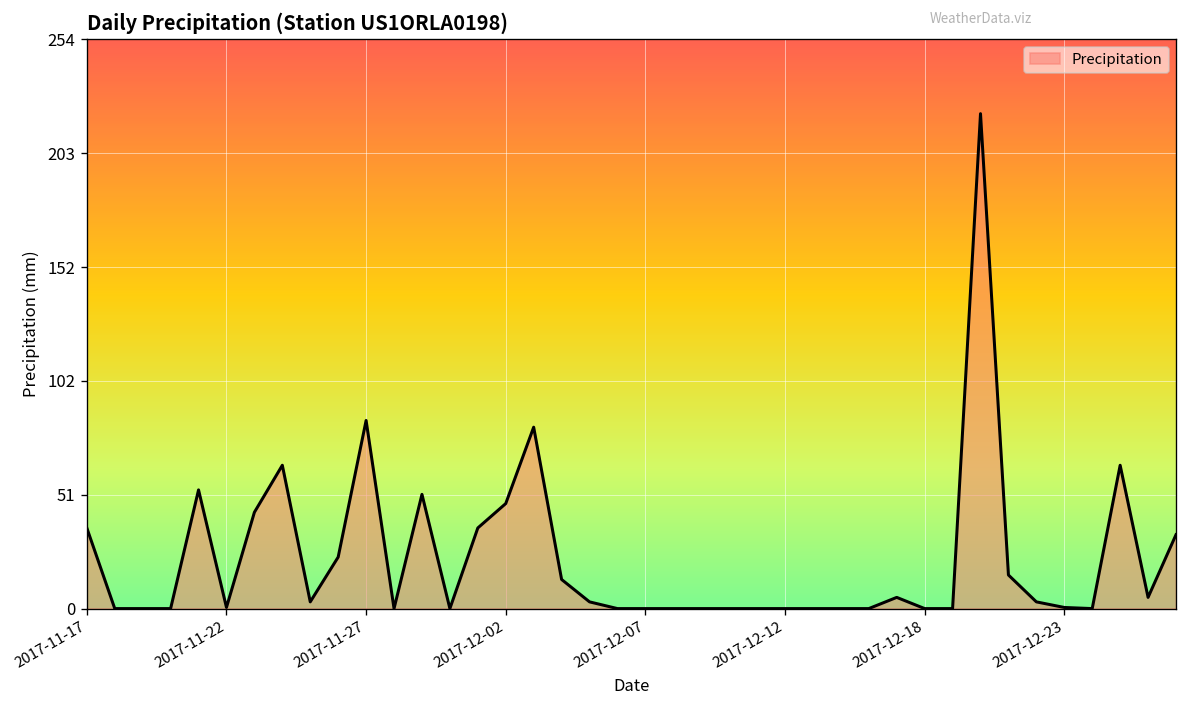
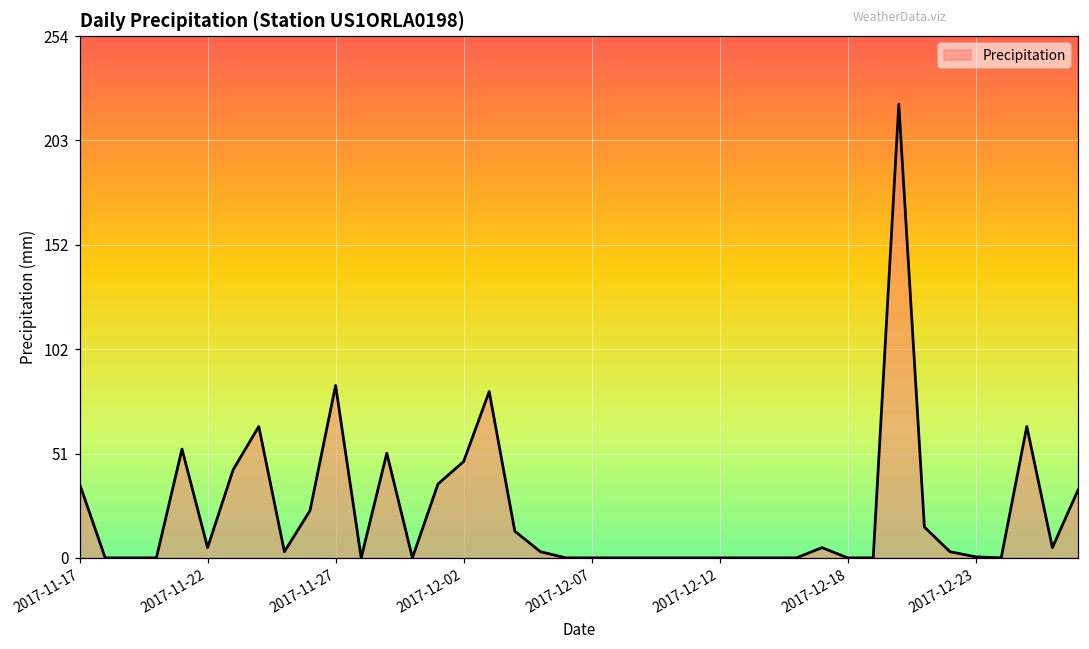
  {
    "2017-11-17": 36,
-   "2017-11-22": 1,
+   "2017-11-22": 5,
    "2017-11-27": 84,
    "2017-12-02": 47,
    "2017-12-07": 0,
    "2017-12-12": 0,
    "2017-12-18": 0,
    "2017-12-23": 1
  }
